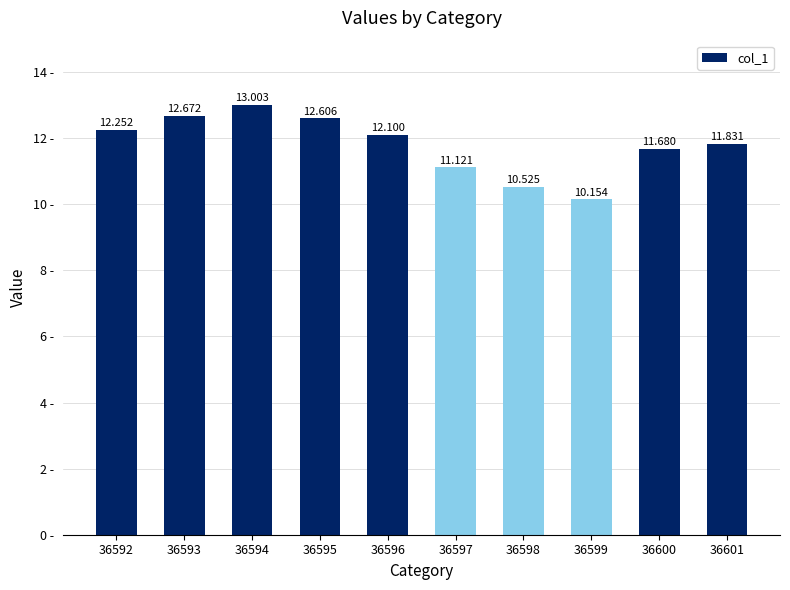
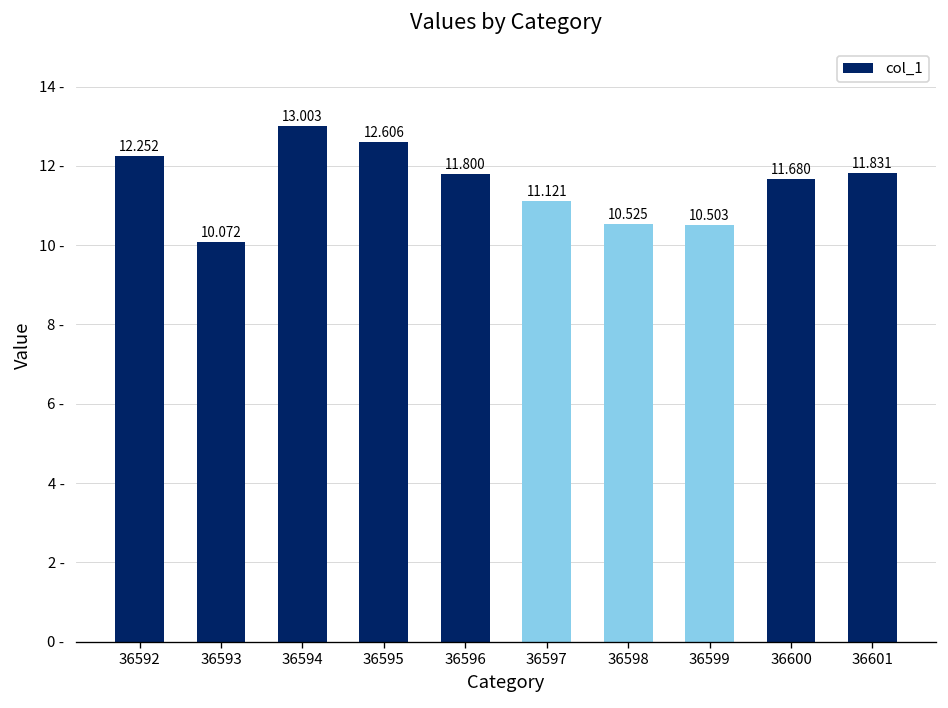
  {
    "36592": 12.252,
-   "36593": 12.672,
+   "36593": 10.072,
    "36594": 13.003,
    "36595": 12.606,
-   "36596": 12.100,
+   "36596": 11.800,
    "36597": 11.121,
    "36598": 10.525,
-   "36599": 10.154,
+   "36599": 10.503,
    "36600": 11.680,
    "36601": 11.831
  }
